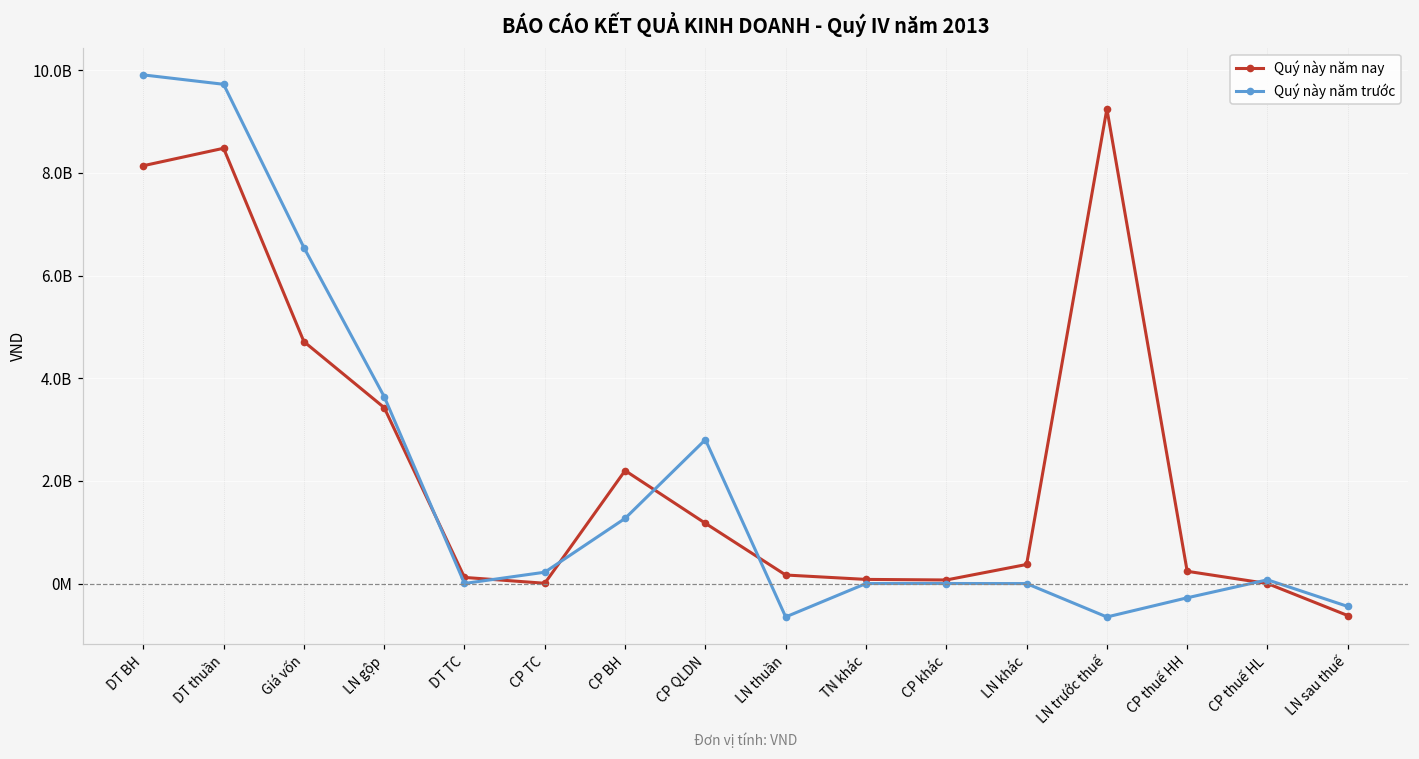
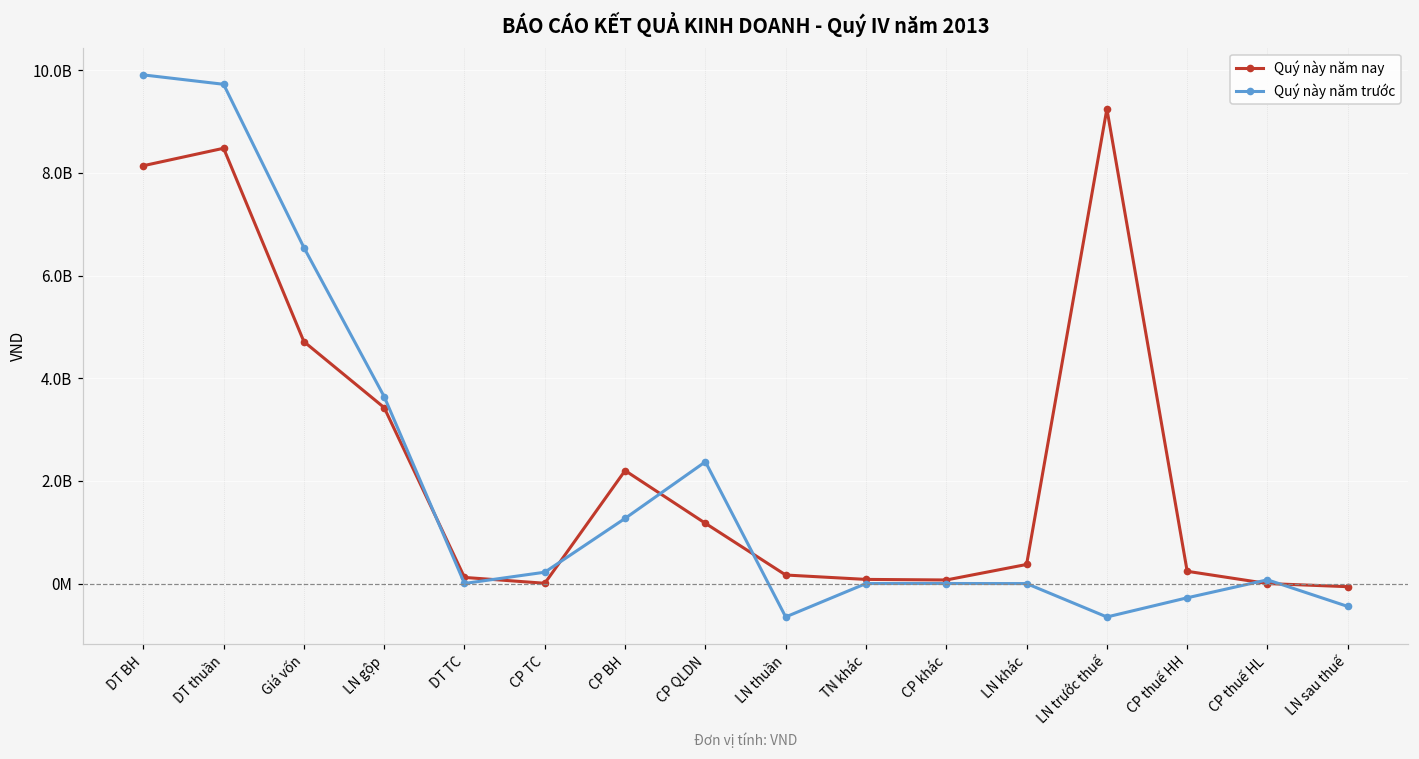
  {
    "Quý này năm nay": {
      "DT BH": 8100000000,
      "DT thuần": 8500000000,
      "Giá vốn": 4700000000,
      "LN gộp": 3400000000,
      "DT TC": 100000000,
      "CP TC": 0,
      "CP BH": 2200000000,
      "CP QLDN": 1200000000,
      "LN thuần": 200000000,
      "TN khác": 100000000,
      "CP khác": 100000000,
      "LN khác": 400000000,
      "LN trước thuế": 9200000000,
      "CP thuế HH": 200000000,
      "CP thuế HL": 0,
-     "LN sau thuế": -600000000
+     "LN sau thuế": -100000000
    },
    "Quý này năm trước": {
      "DT BH": 9900000000,
      "DT thuần": 9700000000,
      "Giá vốn": 6500000000,
      "LN gộp": 3600000000,
      "DT TC": 0,
      "CP TC": 200000000,
      "CP BH": 1300000000,
-     "CP QLDN": 2800000000,
+     "CP QLDN": 2400000000,
      "LN thuần": -700000000,
      "TN khác": 0,
      "CP khác": 0,
      "LN khác": 0,
      "LN trước thuế": -700000000,
      "CP thuế HH": -300000000,
      "CP thuế HL": 100000000,
      "LN sau thuế": -400000000
    }
  }
